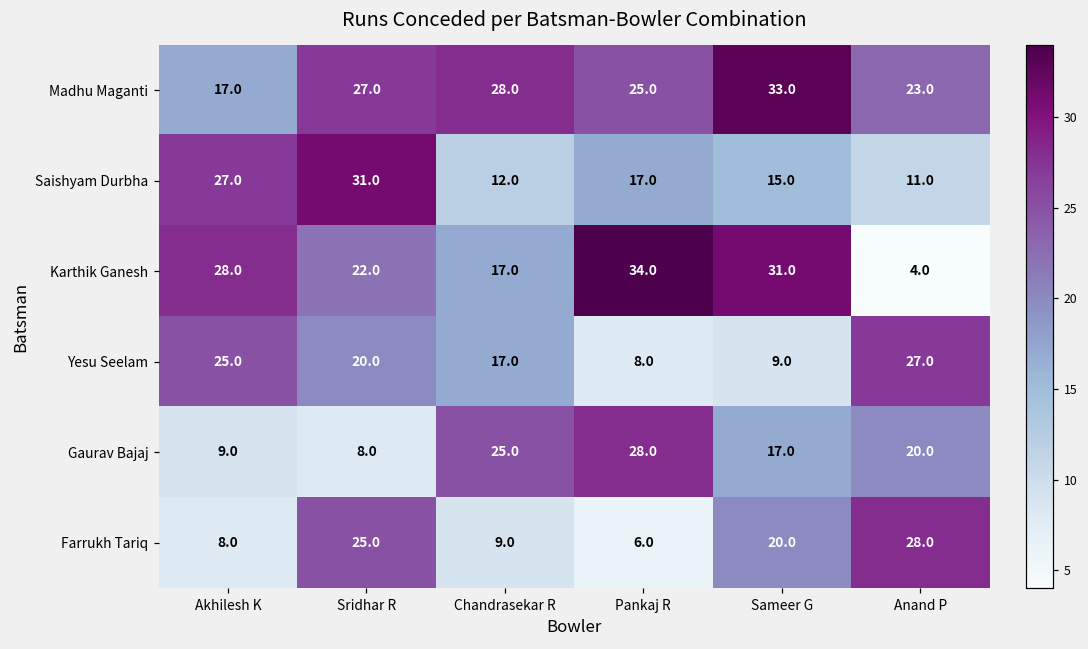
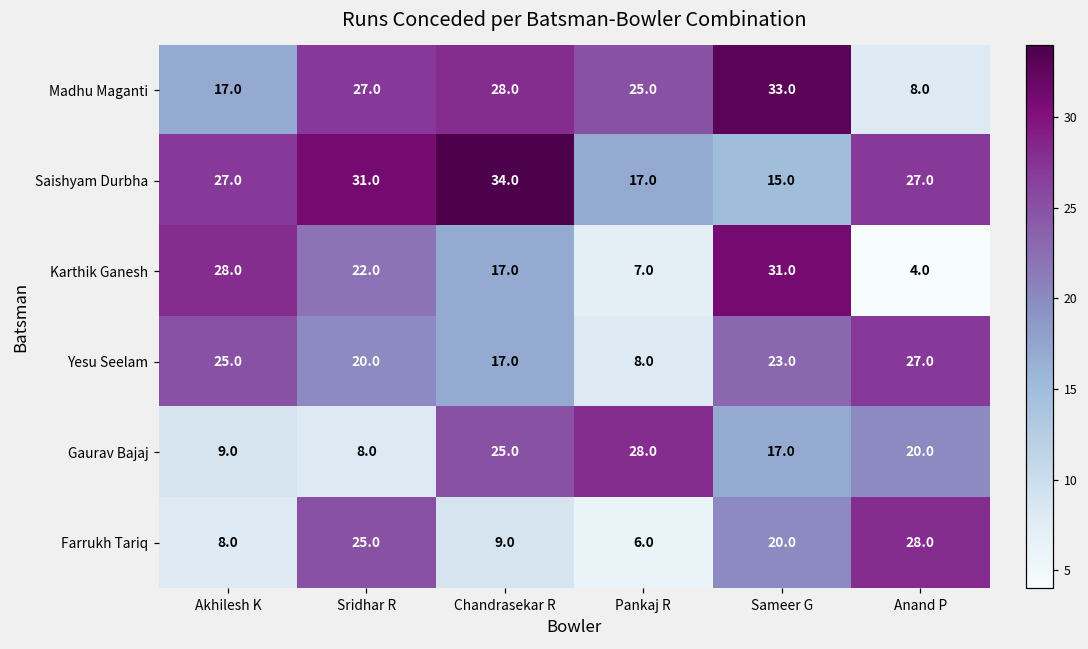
  {
    "Madhu Maganti": {
      "Akhilesh K": 17.0,
      "Sridhar R": 27.0,
      "Chandrasekar R": 28.0,
      "Pankaj R": 25.0,
      "Sameer G": 33.0,
-     "Anand P": 23.0
+     "Anand P": 8.0
    },
    "Saishyam Durbha": {
      "Akhilesh K": 27.0,
      "Sridhar R": 31.0,
-     "Chandrasekar R": 12.0,
+     "Chandrasekar R": 34.0,
      "Pankaj R": 17.0,
      "Sameer G": 15.0,
-     "Anand P": 11.0
+     "Anand P": 27.0
    },
    "Karthik Ganesh": {
      "Akhilesh K": 28.0,
      "Sridhar R": 22.0,
      "Chandrasekar R": 17.0,
-     "Pankaj R": 34.0,
+     "Pankaj R": 7.0,
      "Sameer G": 31.0,
      "Anand P": 4.0
    },
    "Yesu Seelam": {
      "Akhilesh K": 25.0,
      "Sridhar R": 20.0,
      "Chandrasekar R": 17.0,
      "Pankaj R": 8.0,
-     "Sameer G": 9.0,
+     "Sameer G": 23.0,
      "Anand P": 27.0
    },
    "Gaurav Bajaj": {
      "Akhilesh K": 9.0,
      "Sridhar R": 8.0,
      "Chandrasekar R": 25.0,
      "Pankaj R": 28.0,
      "Sameer G": 17.0,
      "Anand P": 20.0
    },
    "Farrukh Tariq": {
      "Akhilesh K": 8.0,
      "Sridhar R": 25.0,
      "Chandrasekar R": 9.0,
      "Pankaj R": 6.0,
      "Sameer G": 20.0,
      "Anand P": 28.0
    }
  }
